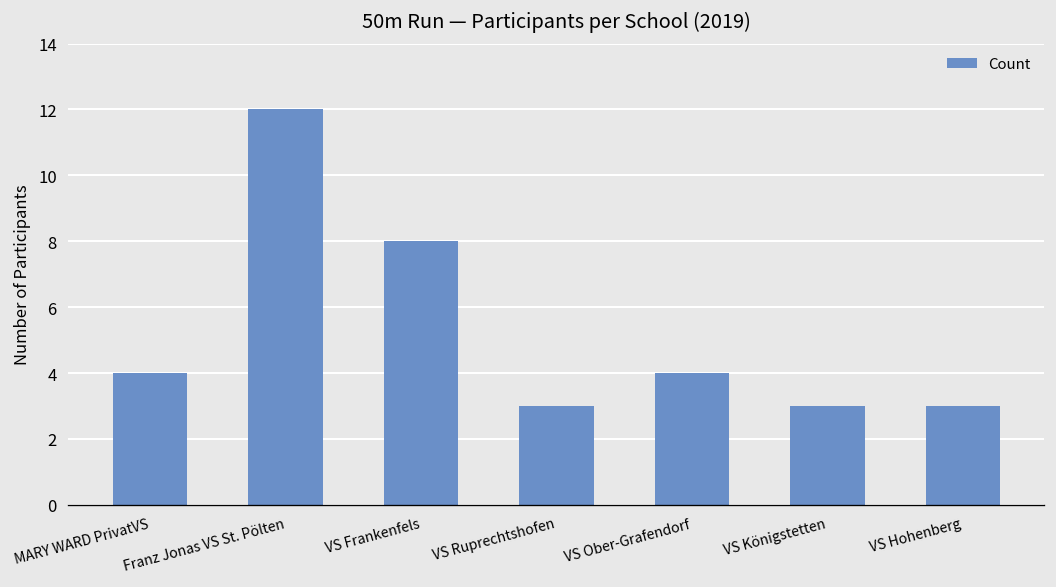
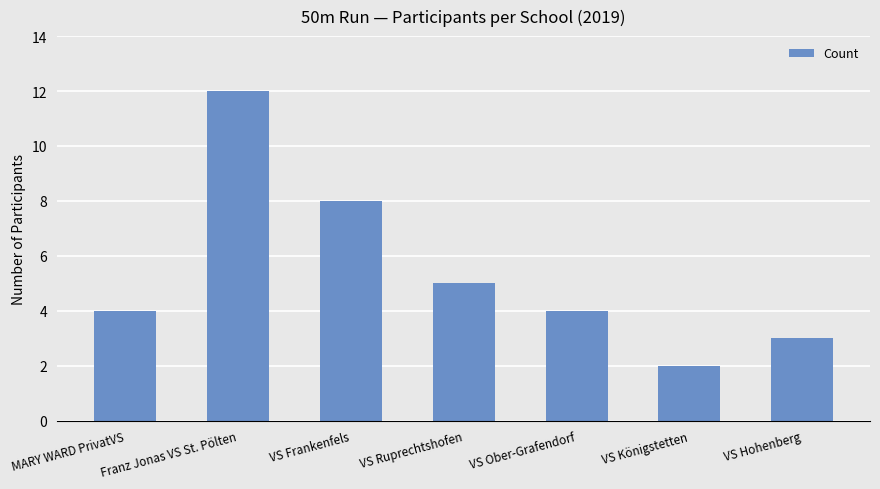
  {
    "MARY WARD PrivatVS": 4,
    "Franz Jonas VS St. Pölten": 12,
    "VS Frankenfels": 8,
-   "VS Ruprechtshofen": 3,
+   "VS Ruprechtshofen": 5,
    "VS Ober-Grafendorf": 4,
-   "VS Königstetten": 3,
+   "VS Königstetten": 2,
    "VS Hohenberg": 3
  }
